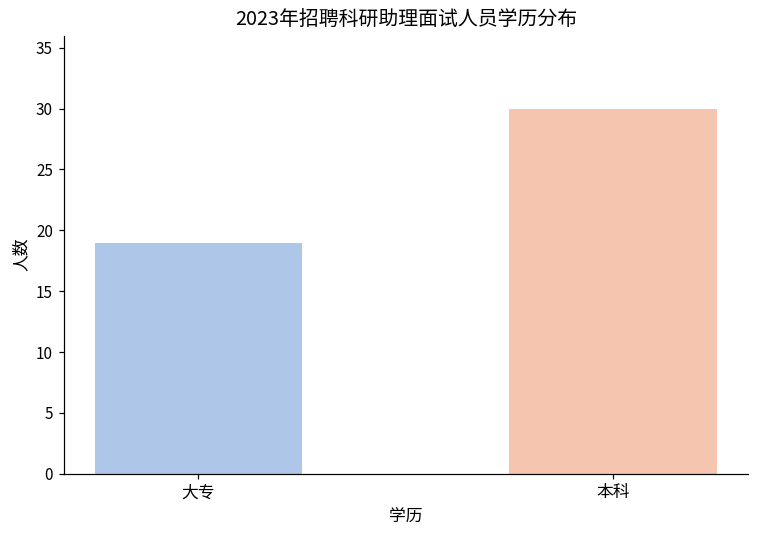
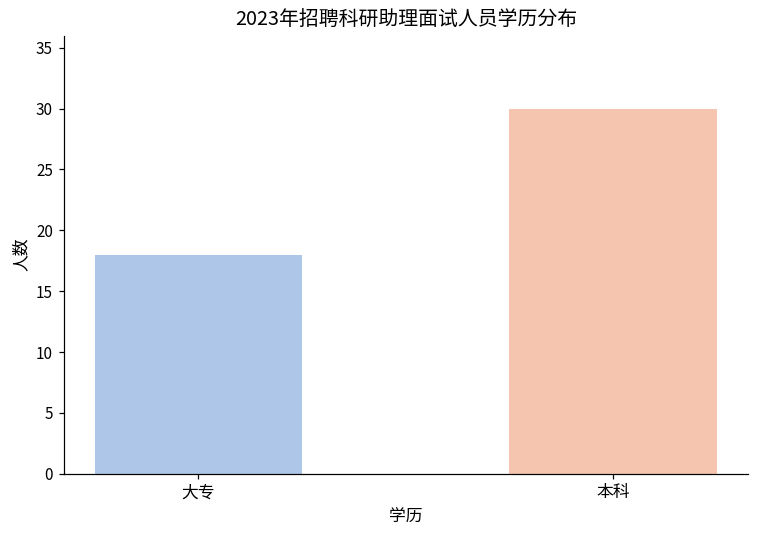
  {
-   "大专": 19,
+   "大专": 18,
    "本科": 30
  }
